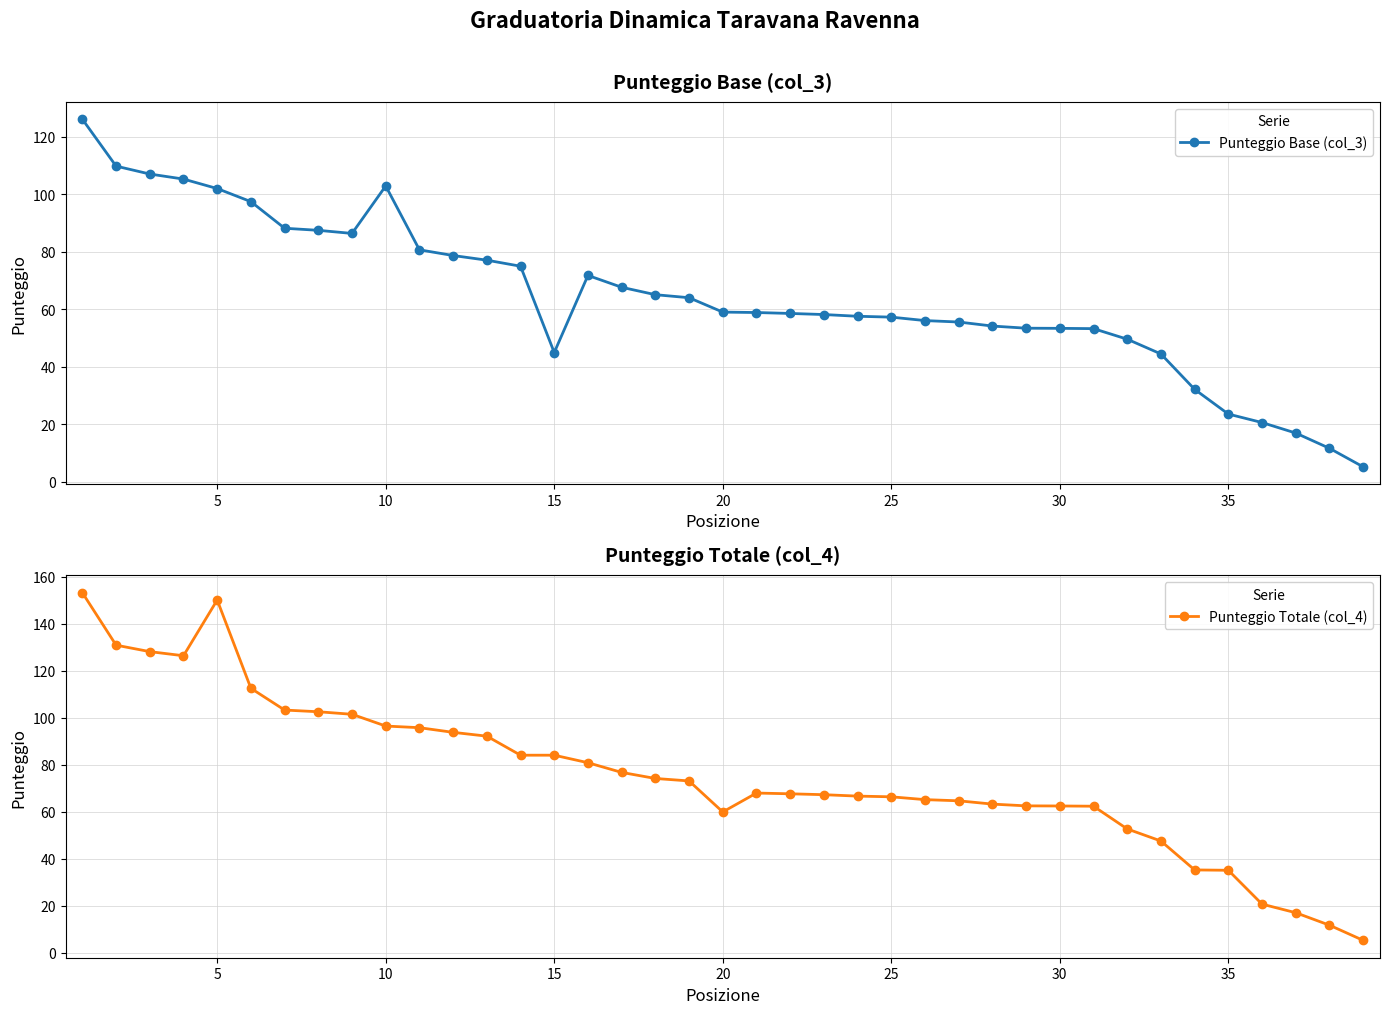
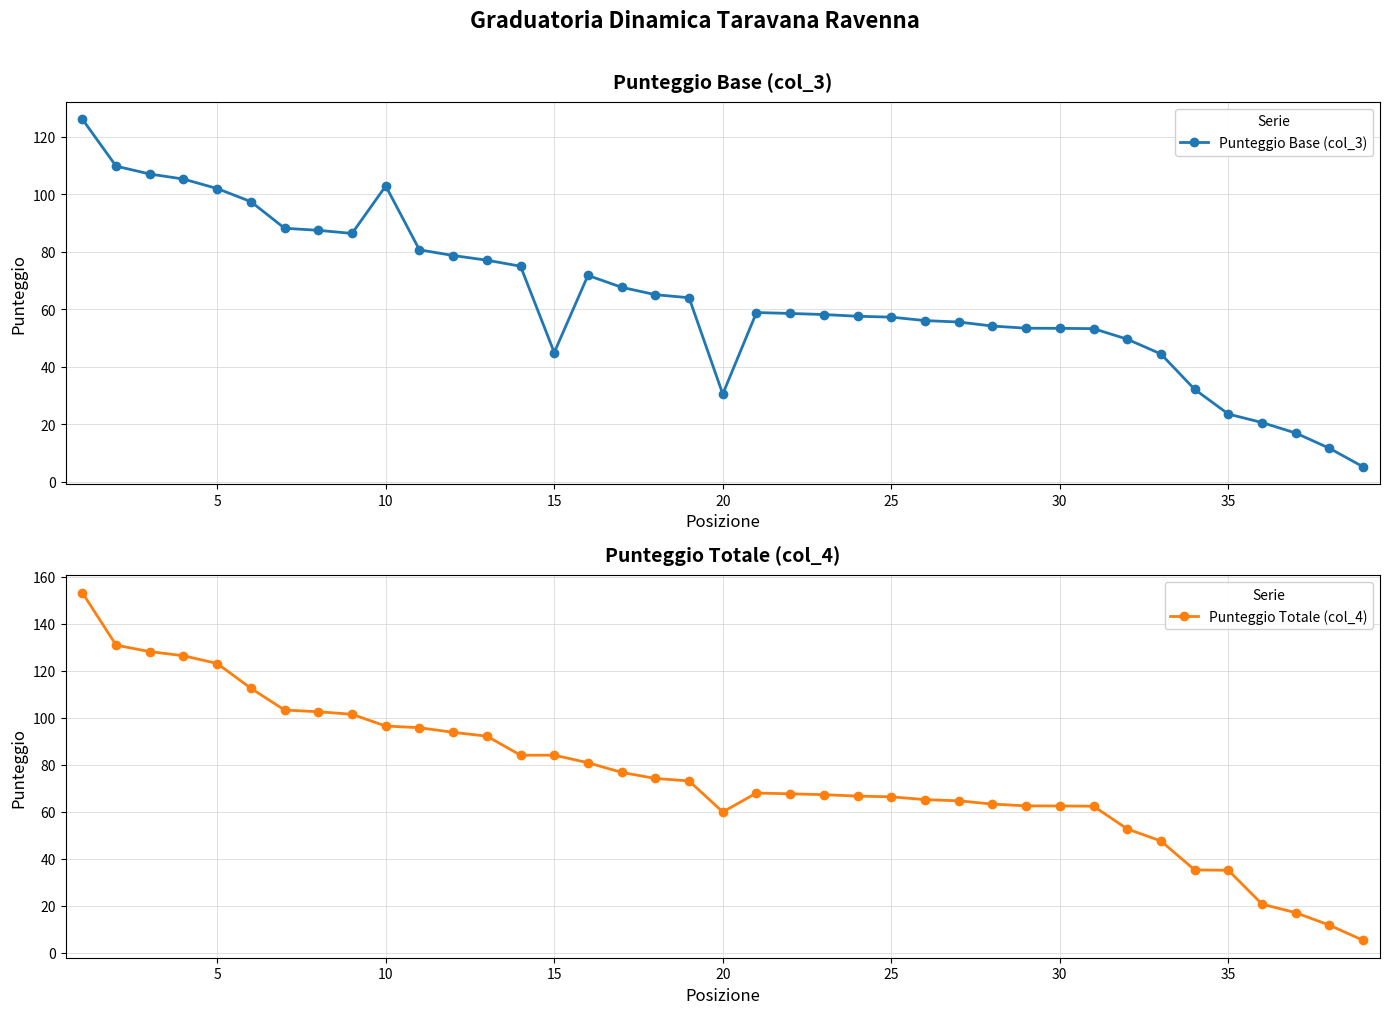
  {
    "Punteggio Base (col_3)": {
      "5": 102,
      "10": 103,
      "15": 45,
-     "20": 59,
+     "20": 31,
      "25": 57,
      "30": 53,
      "35": 24
    },
    "Punteggio Totale (col_4)": {
-     "5": 150,
+     "5": 123,
      "10": 96,
      "15": 84,
      "20": 60,
      "25": 66,
      "30": 62,
      "35": 35
    }
  }
